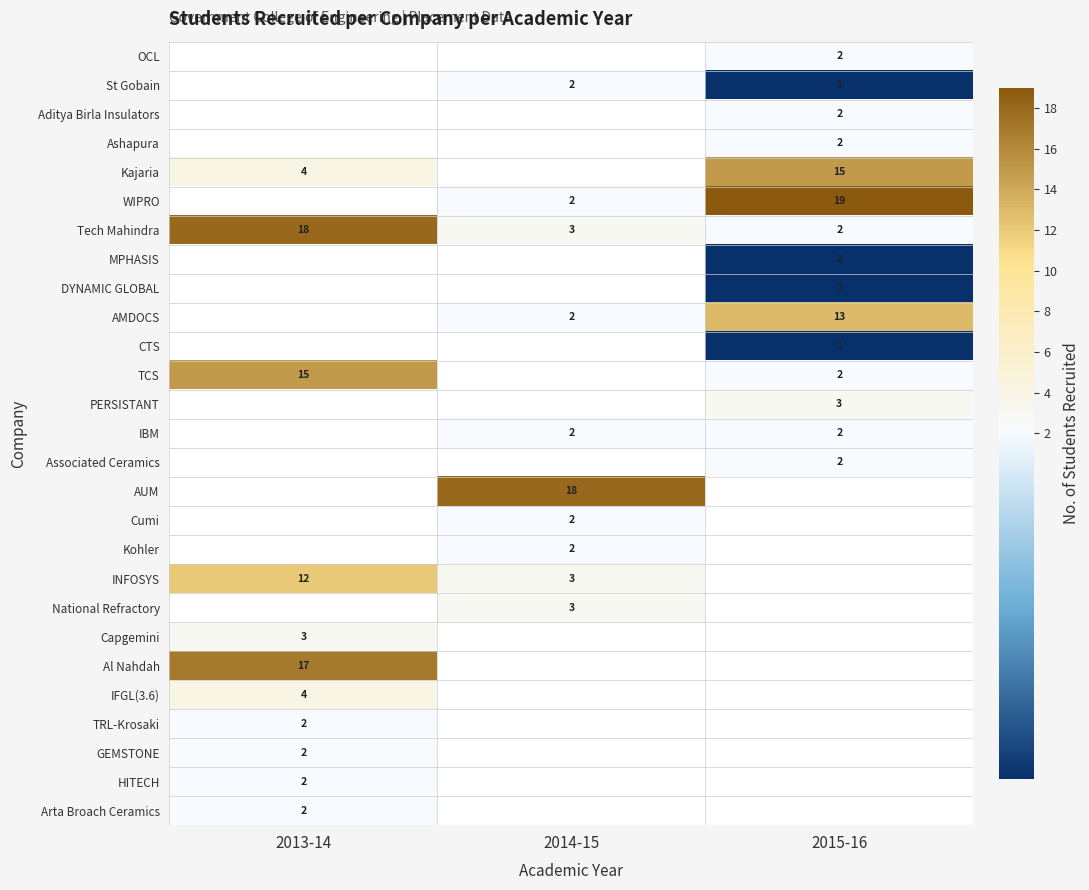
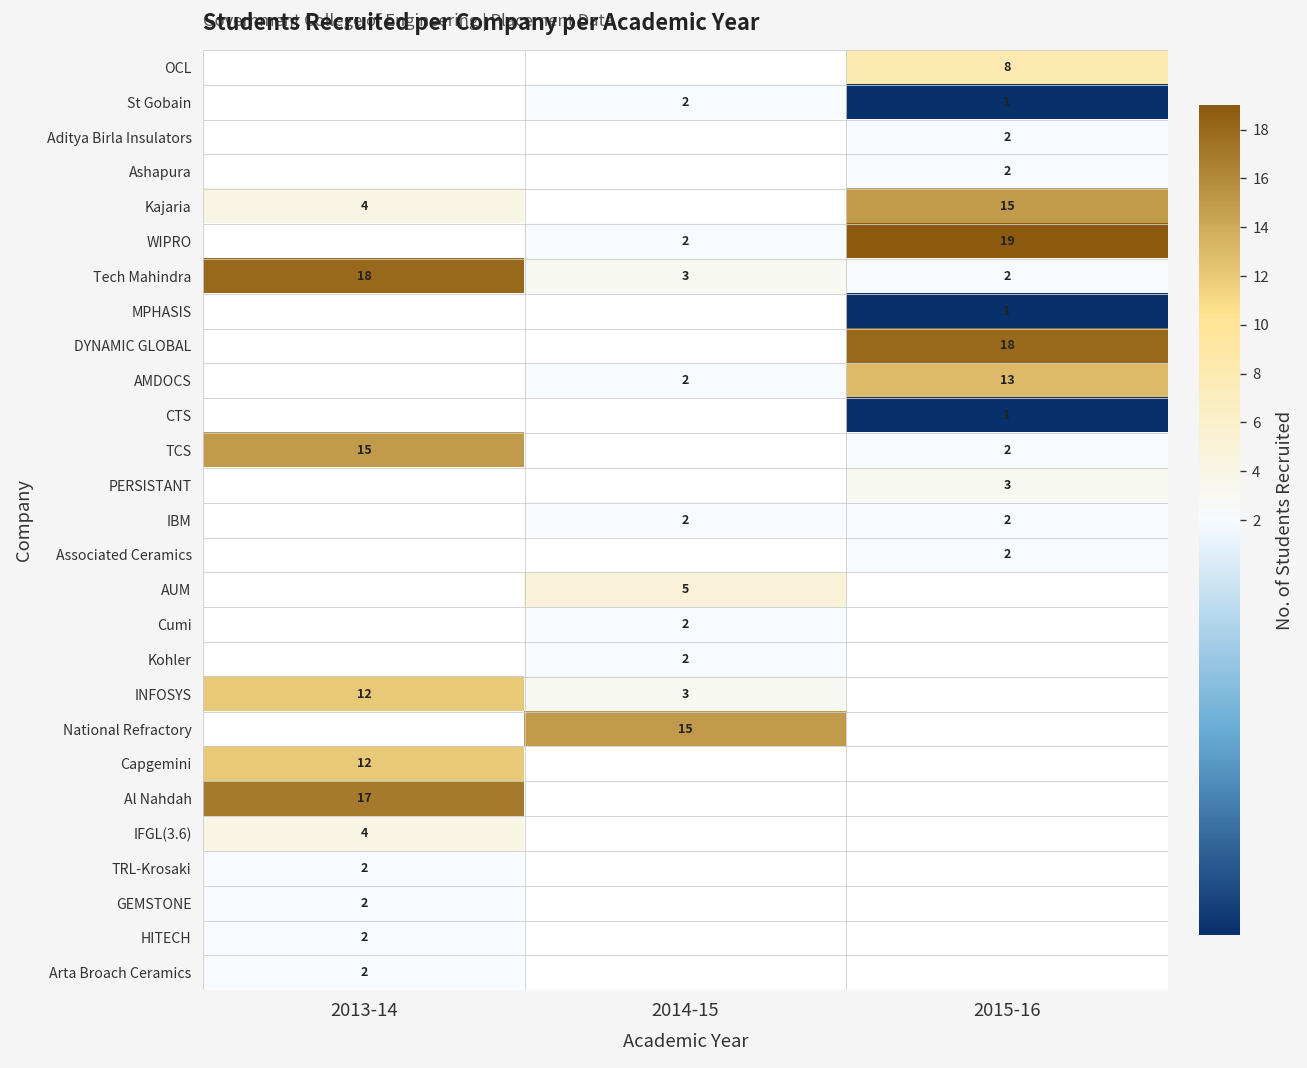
  {
    "OCL": {
-     "2015-16": 2
+     "2015-16": 8
    },
    "St Gobain": {
      "2014-15": 2,
      "2015-16": 1
    },
    "Aditya Birla Insulators": {
      "2015-16": 2
    },
    "Ashapura": {
      "2015-16": 2
    },
    "Kajaria": {
      "2013-14": 4,
      "2015-16": 15
    },
    "WIPRO": {
      "2014-15": 2,
      "2015-16": 19
    },
    "Tech Mahindra": {
      "2013-14": 18,
      "2014-15": 3,
      "2015-16": 2
    },
    "MPHASIS": {
      "2015-16": 1
    },
    "DYNAMIC GLOBAL": {
-     "2015-16": 1
+     "2015-16": 18
    },
    "AMDOCS": {
      "2014-15": 2,
      "2015-16": 13
    },
    "CTS": {
      "2015-16": 1
    },
    "TCS": {
      "2013-14": 15,
      "2015-16": 2
    },
    "PERSISTANT": {
      "2015-16": 3
    },
    "IBM": {
      "2014-15": 2,
      "2015-16": 2
    },
    "Associated Ceramics": {
      "2015-16": 2
    },
    "AUM": {
-     "2014-15": 18
+     "2014-15": 5
    },
    "Cumi": {
      "2014-15": 2
    },
    "Kohler": {
      "2014-15": 2
    },
    "INFOSYS": {
      "2013-14": 12,
      "2014-15": 3
    },
    "National Refractory": {
-     "2014-15": 3
+     "2014-15": 15
    },
    "Capgemini": {
-     "2013-14": 3
+     "2013-14": 12
    },
    "Al Nahdah": {
      "2013-14": 17
    },
    "IFGL(3.6)": {
      "2013-14": 4
    },
    "TRL-Krosaki": {
      "2013-14": 2
    },
    "GEMSTONE": {
      "2013-14": 2
    },
    "HITECH": {
      "2013-14": 2
    },
    "Arta Broach Ceramics": {
      "2013-14": 2
    }
  }
